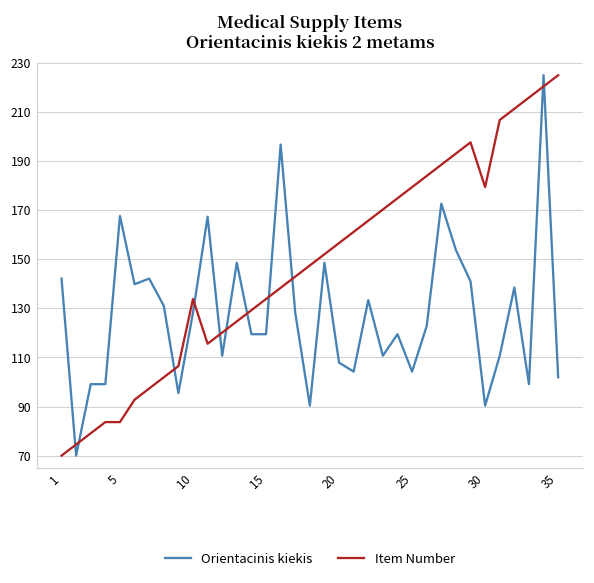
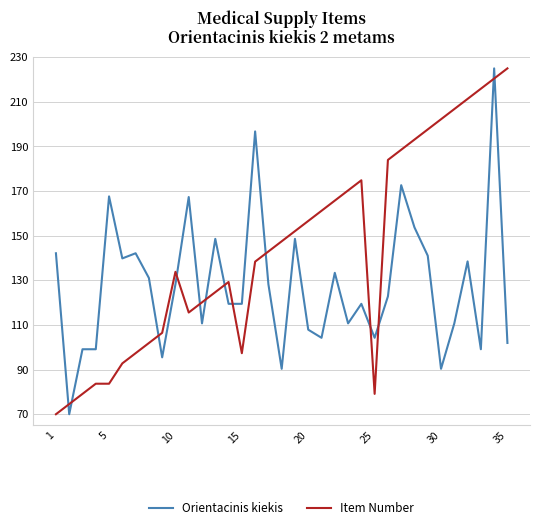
  {
    "Orientacinis kiekis": {
      "1": 142,
      "5": 168,
      "10": 128,
      "15": 119,
      "20": 108,
      "25": 104,
      "30": 90,
      "35": 102
    },
    "Item Number": {
      "1": 70,
      "5": 84,
      "10": 134,
-     "15": 134,
+     "15": 97,
      "20": 157,
-     "25": 179,
-     "30": 179,
+     "25": 79,
+     "30": 202,
      "35": 225
    }
  }
